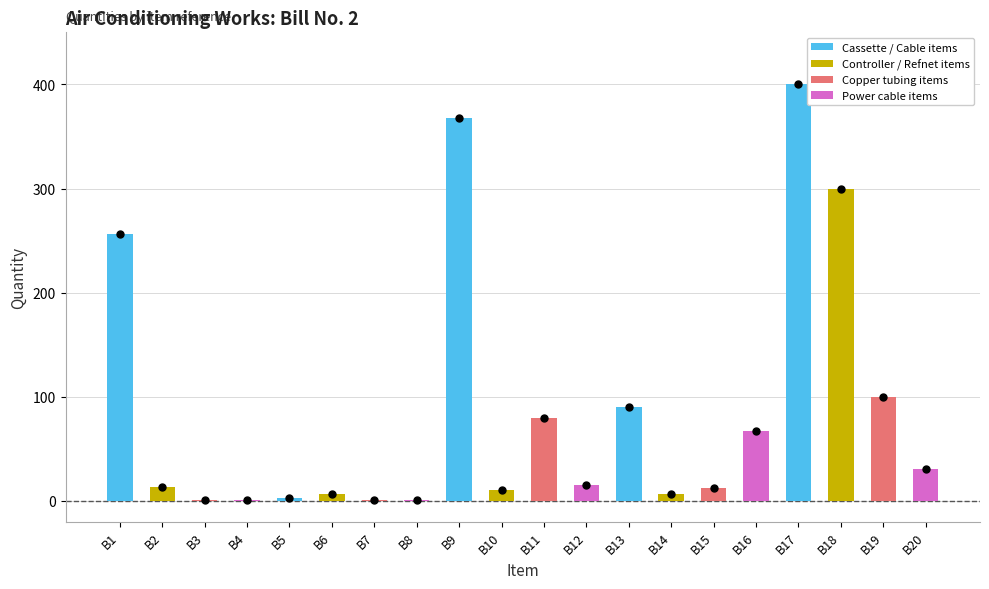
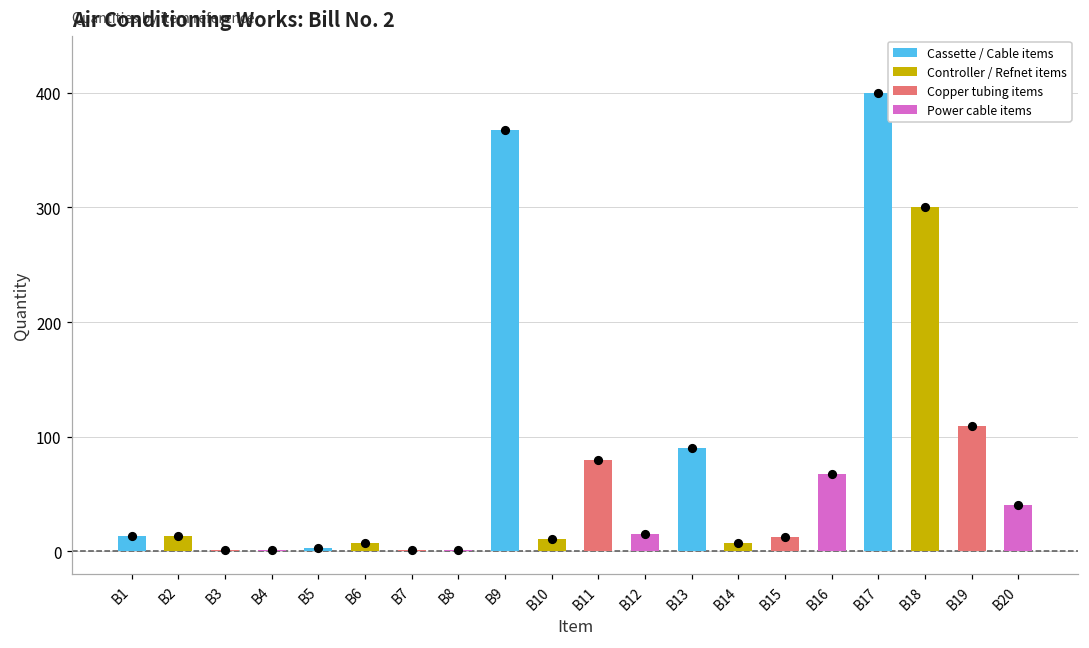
  {
    "Cassette / Cable items": {
-     "B1": 256,
+     "B1": 13,
      "B2": 0,
      "B3": 0,
      "B4": 0,
      "B5": 3,
      "B6": 0,
      "B7": 0,
      "B8": 0,
      "B9": 368,
      "B10": 0,
      "B11": 0,
      "B12": 0,
      "B13": 90,
      "B14": 0,
      "B15": 0,
      "B16": 0,
      "B17": 400,
      "B18": 0,
      "B19": 0,
      "B20": 0
    },
    "Controller / Refnet items": {
      "B1": 0,
      "B2": 13,
      "B3": 0,
      "B4": 0,
      "B5": 0,
      "B6": 7,
      "B7": 0,
      "B8": 0,
      "B9": 0,
      "B10": 11,
      "B11": 0,
      "B12": 0,
      "B13": 0,
      "B14": 7,
      "B15": 0,
      "B16": 0,
      "B17": 0,
      "B18": 300,
      "B19": 0,
      "B20": 0
    },
    "Copper tubing items": {
      "B1": 0,
      "B2": 0,
      "B4": 0,
      "B5": 0,
      "B6": 0,
      "B8": 0,
      "B9": 0,
      "B10": 0,
      "B11": 80,
      "B12": 0,
      "B13": 0,
      "B14": 0,
      "B15": 12,
      "B16": 0,
      "B17": 0,
      "B18": 0,
-     "B19": 100,
+     "B19": 109,
      "B20": 0
    },
    "Power cable items": {
      "B1": 0,
      "B2": 0,
      "B3": 0,
      "B5": 0,
      "B6": 0,
      "B7": 0,
      "B9": 0,
      "B10": 0,
      "B11": 0,
      "B12": 15,
      "B13": 0,
      "B14": 0,
      "B15": 0,
      "B16": 67,
      "B17": 0,
      "B18": 0,
      "B19": 0,
-     "B20": 31
+     "B20": 40
    }
  }
